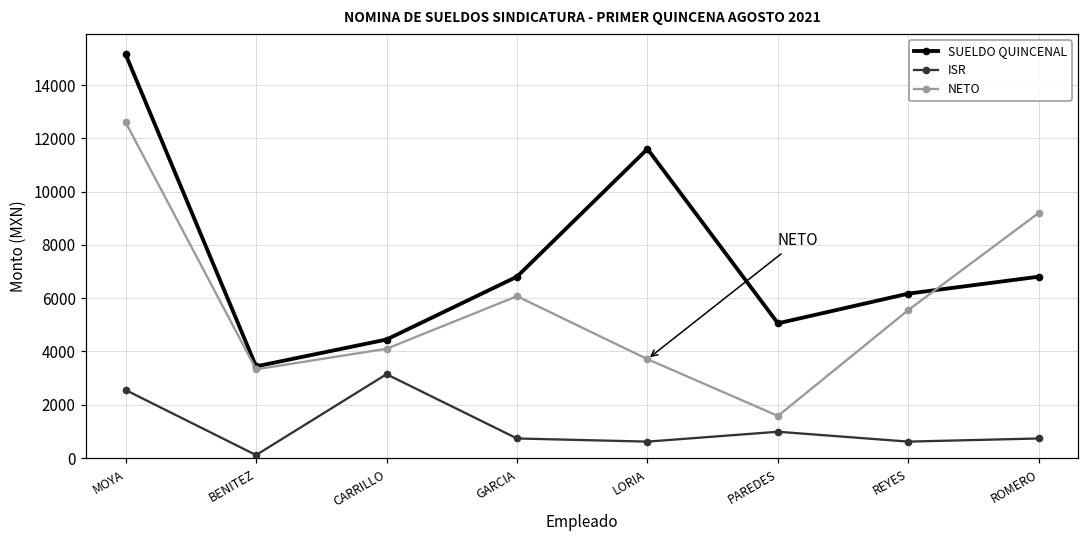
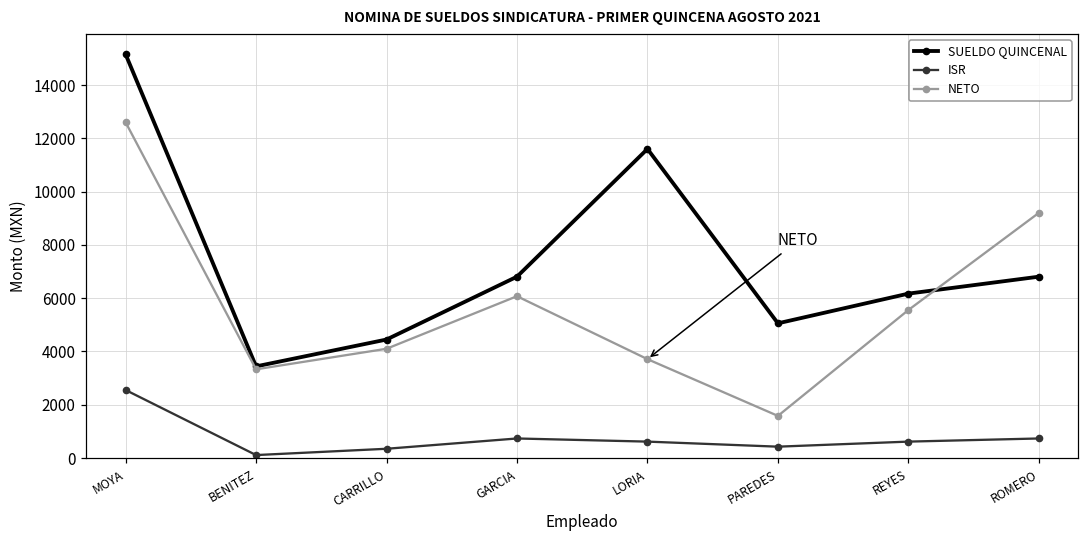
  {
    "SUELDO QUINCENAL": {
      "MOYA": 15200,
      "BENITEZ": 3400,
      "CARRILLO": 4400,
      "GARCIA": 6800,
      "LORIA": 11600,
      "PAREDES": 5100,
      "REYES": 6200,
      "ROMERO": 6800
    },
    "ISR": {
      "MOYA": 2600,
      "BENITEZ": 100,
-     "CARRILLO": 3100,
+     "CARRILLO": 300,
      "GARCIA": 700,
      "LORIA": 600,
-     "PAREDES": 1000,
+     "PAREDES": 400,
      "REYES": 600,
      "ROMERO": 700
    },
    "NETO": {
      "MOYA": 12600,
      "BENITEZ": 3300,
      "CARRILLO": 4100,
      "GARCIA": 6100,
      "LORIA": 3700,
      "PAREDES": 1600,
      "REYES": 5600,
      "ROMERO": 9200
    }
  }
